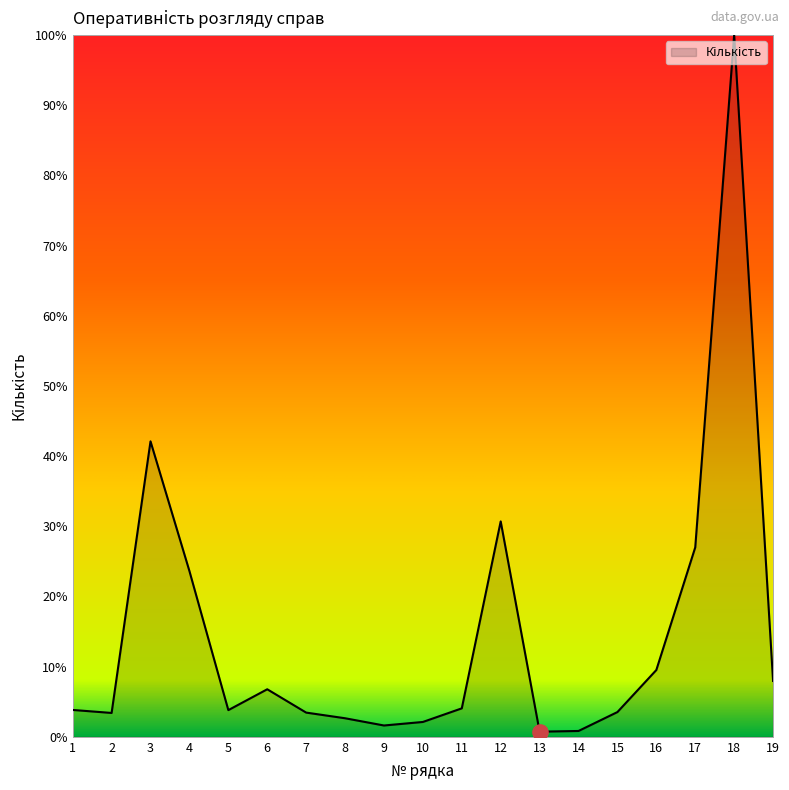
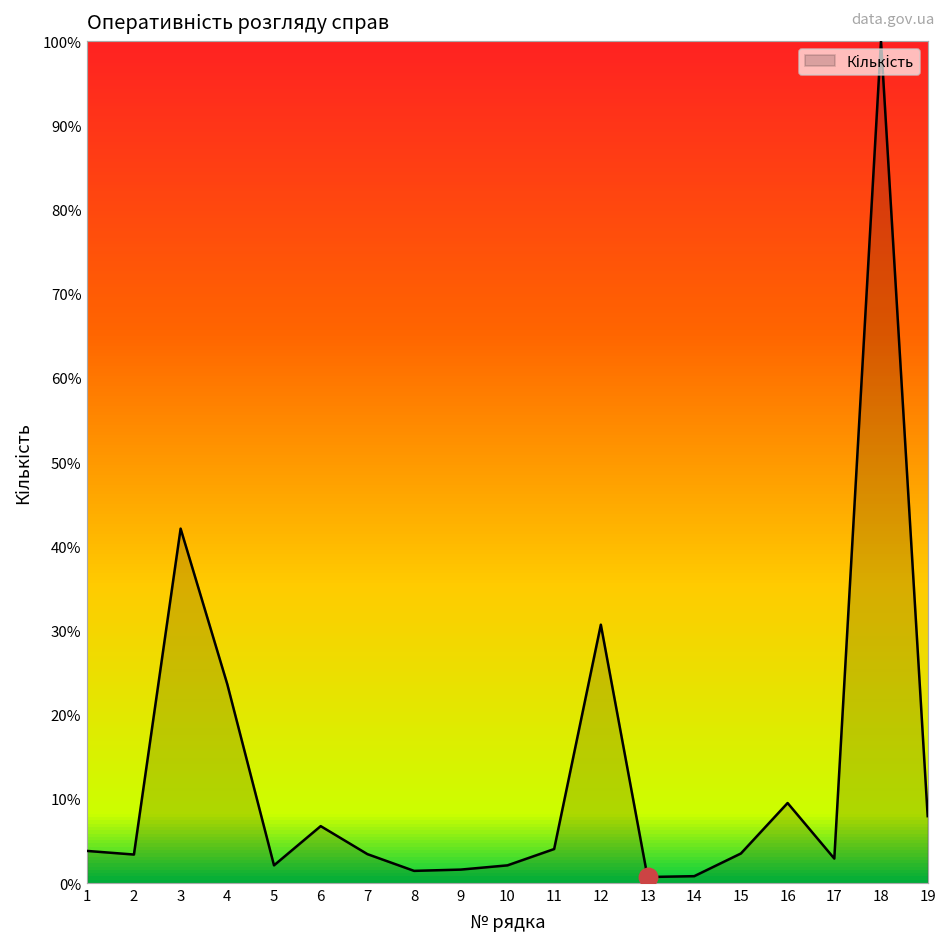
  {
    "Кількість": {
      "1": "4%",
      "2": "3%",
      "3": "42%",
      "4": "24%",
-     "5": "4%",
+     "5": "2%",
      "6": "7%",
      "7": "3%",
-     "8": "3%",
+     "8": "1%",
      "9": "2%",
      "10": "2%",
      "11": "4%",
      "12": "31%",
      "14": "1%",
      "15": "4%",
      "16": "10%",
-     "17": "27%",
+     "17": "3%",
      "18": "100%",
      "19": "8%"
    }
  }
